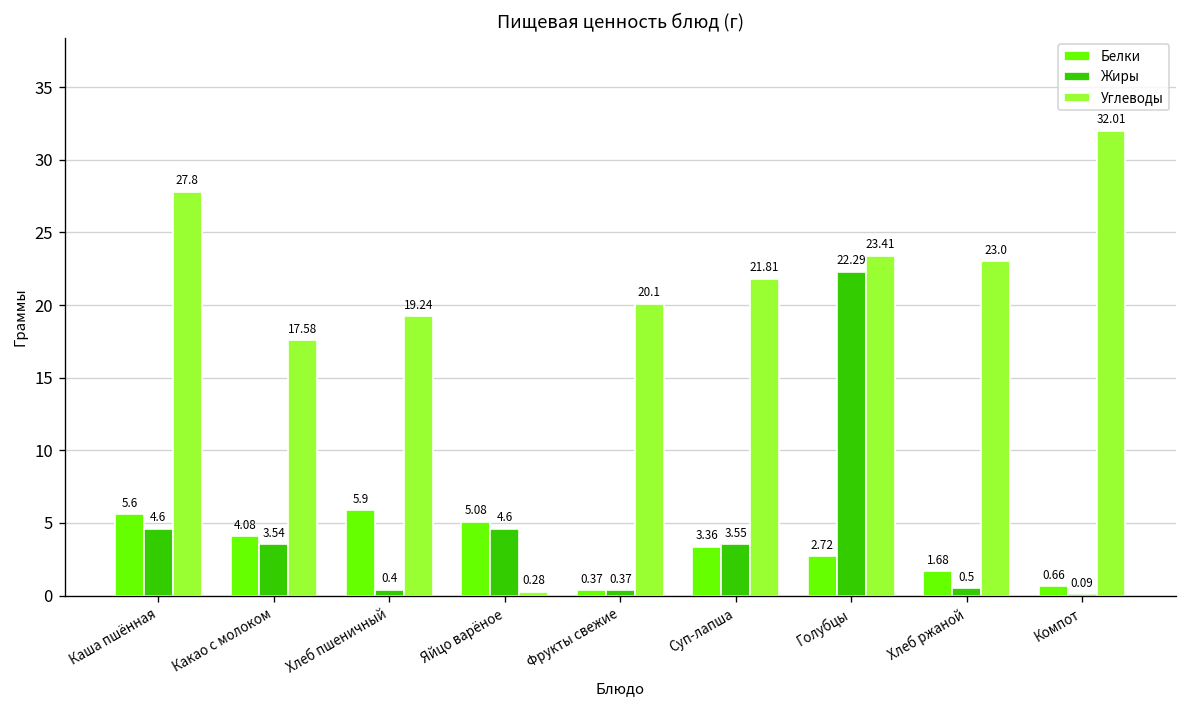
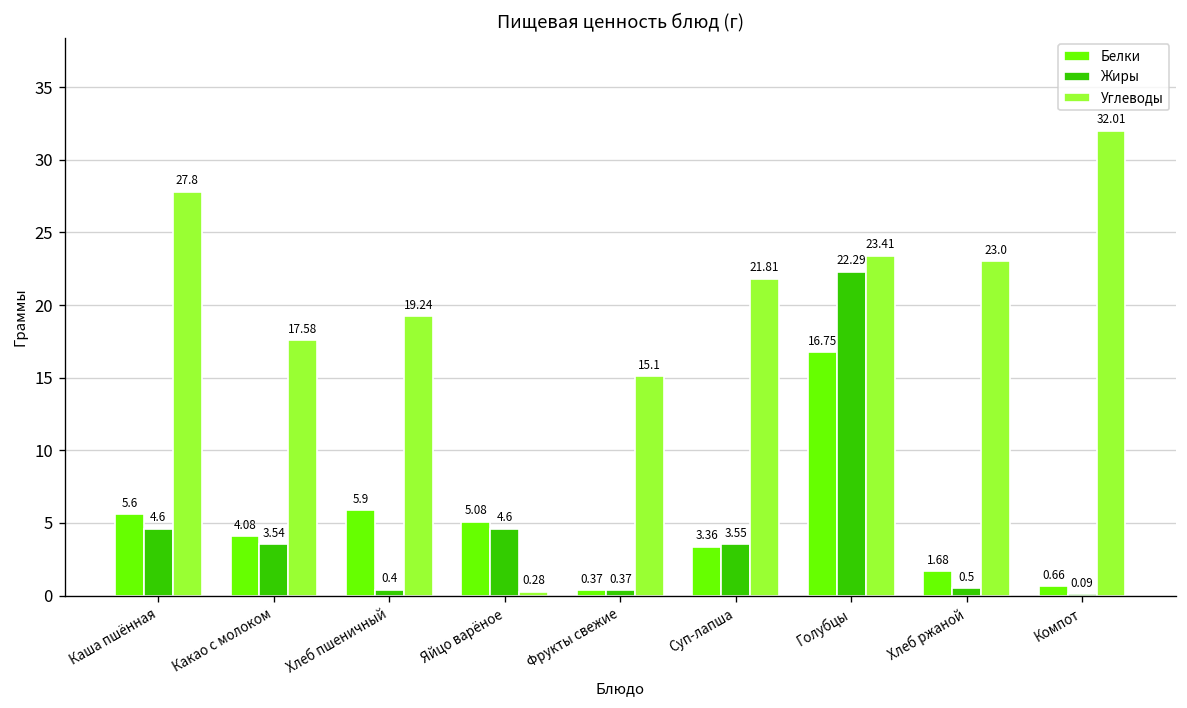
  {
    "Белки": {
      "Каша пшённая": 5.6,
      "Какао с молоком": 4.08,
      "Хлеб пшеничный": 5.9,
      "Яйцо варёное": 5.08,
      "Фрукты свежие": 0.37,
      "Суп-лапша": 3.36,
-     "Голубцы": 2.72,
+     "Голубцы": 16.75,
      "Хлеб ржаной": 1.68,
      "Компот": 0.66
    },
    "Жиры": {
      "Каша пшённая": 4.6,
      "Какао с молоком": 3.54,
      "Хлеб пшеничный": 0.4,
      "Яйцо варёное": 4.6,
      "Фрукты свежие": 0.37,
      "Суп-лапша": 3.55,
      "Голубцы": 22.29,
      "Хлеб ржаной": 0.5,
      "Компот": 0.09
    },
    "Углеводы": {
      "Каша пшённая": 27.8,
      "Какао с молоком": 17.58,
      "Хлеб пшеничный": 19.24,
      "Яйцо варёное": 0.28,
-     "Фрукты свежие": 20.1,
+     "Фрукты свежие": 15.1,
      "Суп-лапша": 21.81,
      "Голубцы": 23.41,
      "Хлеб ржаной": 23.0,
      "Компот": 32.01
    }
  }
